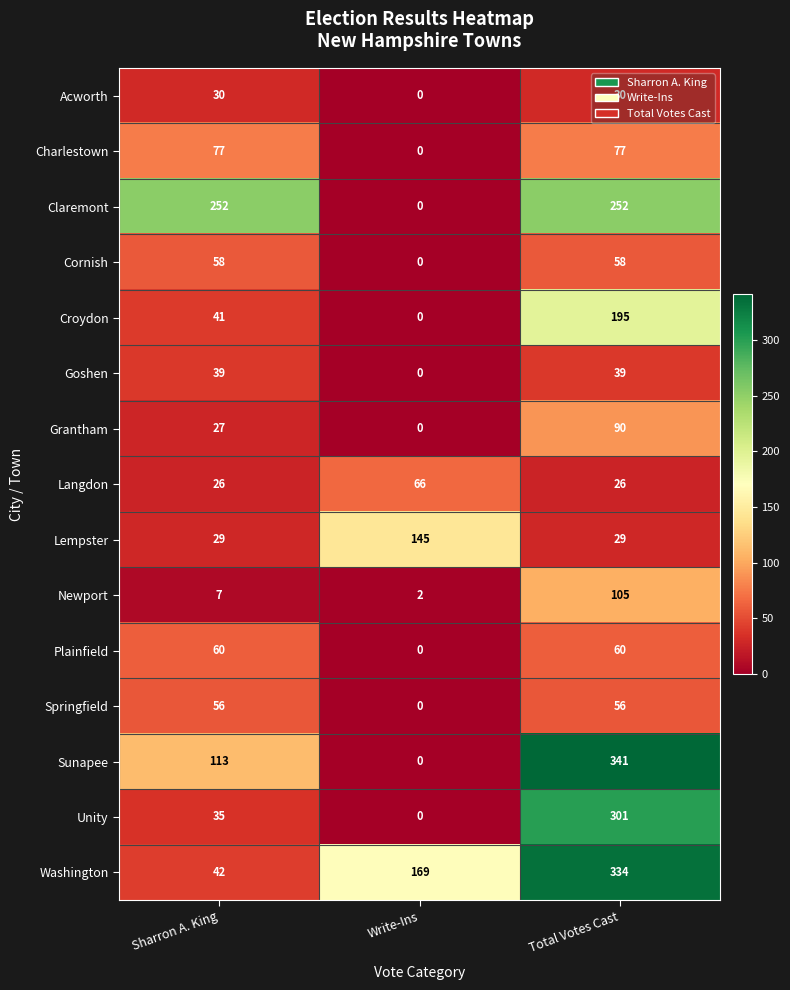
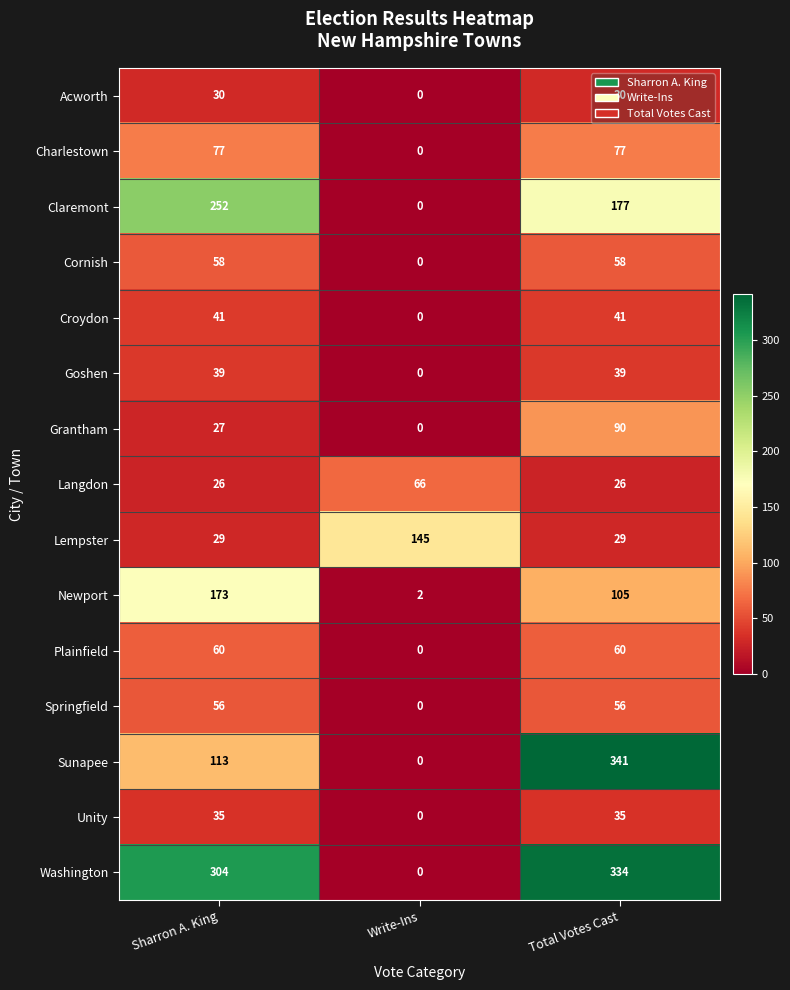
  {
    "Acworth": {
      "Sharron A. King": 30,
      "Write-Ins": 0
    },
    "Charlestown": {
      "Sharron A. King": 77,
      "Write-Ins": 0,
      "Total Votes Cast": 77
    },
    "Claremont": {
      "Sharron A. King": 252,
      "Write-Ins": 0,
-     "Total Votes Cast": 252
+     "Total Votes Cast": 177
    },
    "Cornish": {
      "Sharron A. King": 58,
      "Write-Ins": 0,
      "Total Votes Cast": 58
    },
    "Croydon": {
      "Sharron A. King": 41,
      "Write-Ins": 0,
-     "Total Votes Cast": 195
+     "Total Votes Cast": 41
    },
    "Goshen": {
      "Sharron A. King": 39,
      "Write-Ins": 0,
      "Total Votes Cast": 39
    },
    "Grantham": {
      "Sharron A. King": 27,
      "Write-Ins": 0,
      "Total Votes Cast": 90
    },
    "Langdon": {
      "Sharron A. King": 26,
      "Write-Ins": 66,
      "Total Votes Cast": 26
    },
    "Lempster": {
      "Sharron A. King": 29,
      "Write-Ins": 145,
      "Total Votes Cast": 29
    },
    "Newport": {
-     "Sharron A. King": 7,
+     "Sharron A. King": 173,
      "Write-Ins": 2,
      "Total Votes Cast": 105
    },
    "Plainfield": {
      "Sharron A. King": 60,
      "Write-Ins": 0,
      "Total Votes Cast": 60
    },
    "Springfield": {
      "Sharron A. King": 56,
      "Write-Ins": 0,
      "Total Votes Cast": 56
    },
    "Sunapee": {
      "Sharron A. King": 113,
      "Write-Ins": 0,
      "Total Votes Cast": 341
    },
    "Unity": {
      "Sharron A. King": 35,
      "Write-Ins": 0,
-     "Total Votes Cast": 301
+     "Total Votes Cast": 35
    },
    "Washington": {
-     "Sharron A. King": 42,
-     "Write-Ins": 169,
+     "Sharron A. King": 304,
+     "Write-Ins": 0,
      "Total Votes Cast": 334
    }
  }
